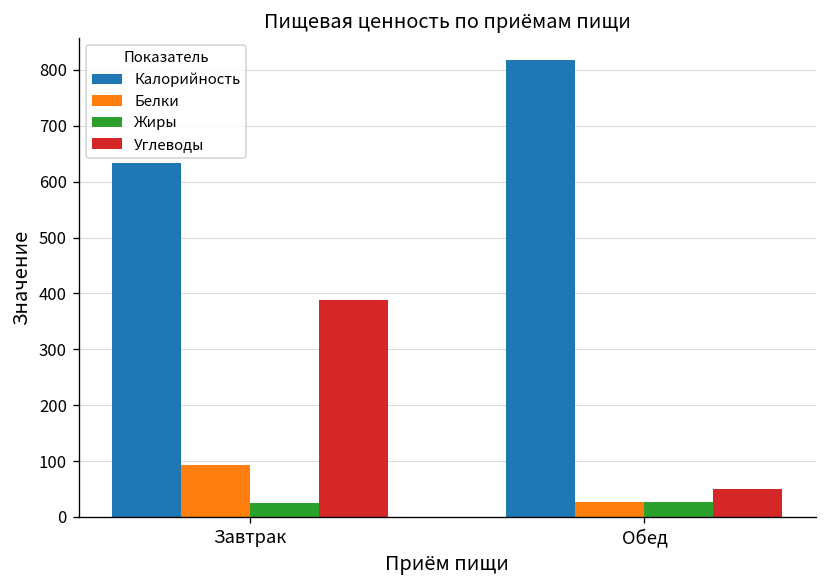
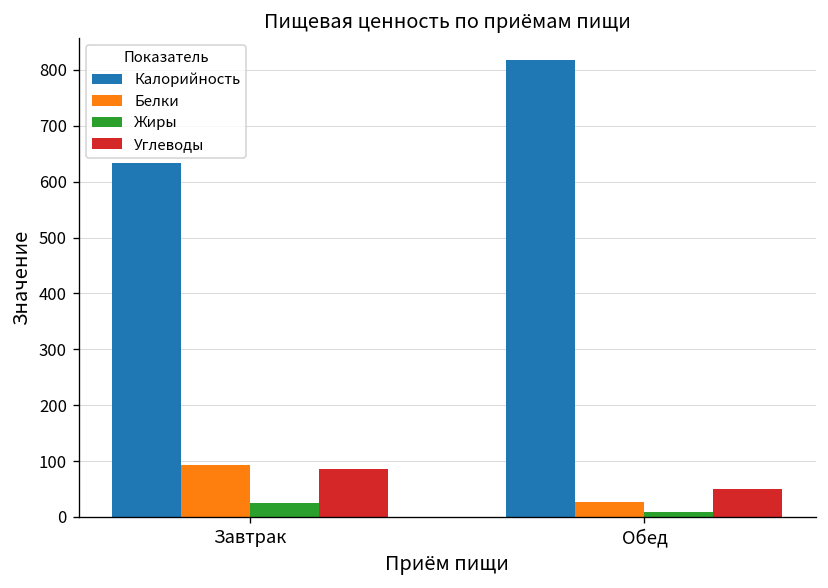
  {
    "Калорийность": {
      "Обед": 820
    },
    "Белки": {
      "Завтрак": 90,
      "Обед": 30
    },
    "Жиры": {
      "Завтрак": 20,
-     "Обед": 30
+     "Обед": 10
    },
    "Углеводы": {
-     "Завтрак": 390,
+     "Завтрак": 90,
      "Обед": 50
    }
  }
